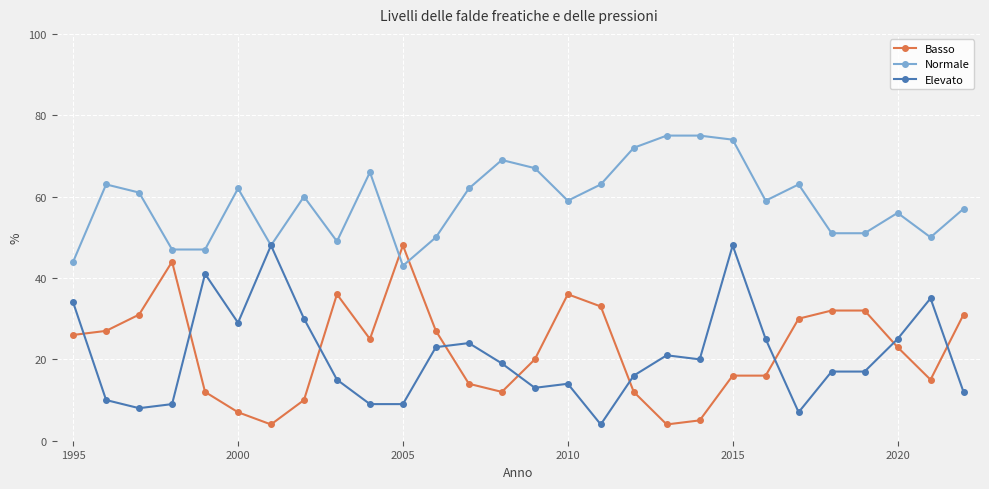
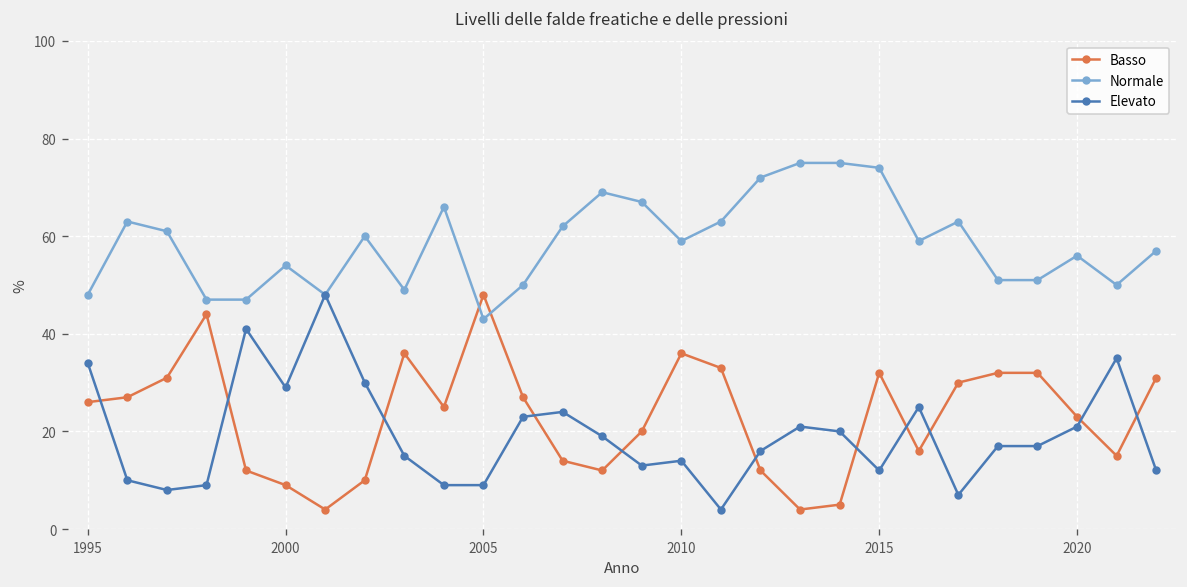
  {
    "Basso": {
      "1995": 26,
-     "2000": 7,
+     "2000": 9,
      "2005": 48,
      "2010": 36,
-     "2015": 16,
+     "2015": 32,
      "2020": 23
    },
    "Normale": {
-     "1995": 44,
-     "2000": 62,
+     "1995": 48,
+     "2000": 54,
      "2005": 43,
      "2010": 59,
      "2015": 74,
      "2020": 56
    },
    "Elevato": {
      "1995": 34,
      "2000": 29,
      "2005": 9,
      "2010": 14,
-     "2015": 48,
-     "2020": 25
+     "2015": 12,
+     "2020": 21
    }
  }
